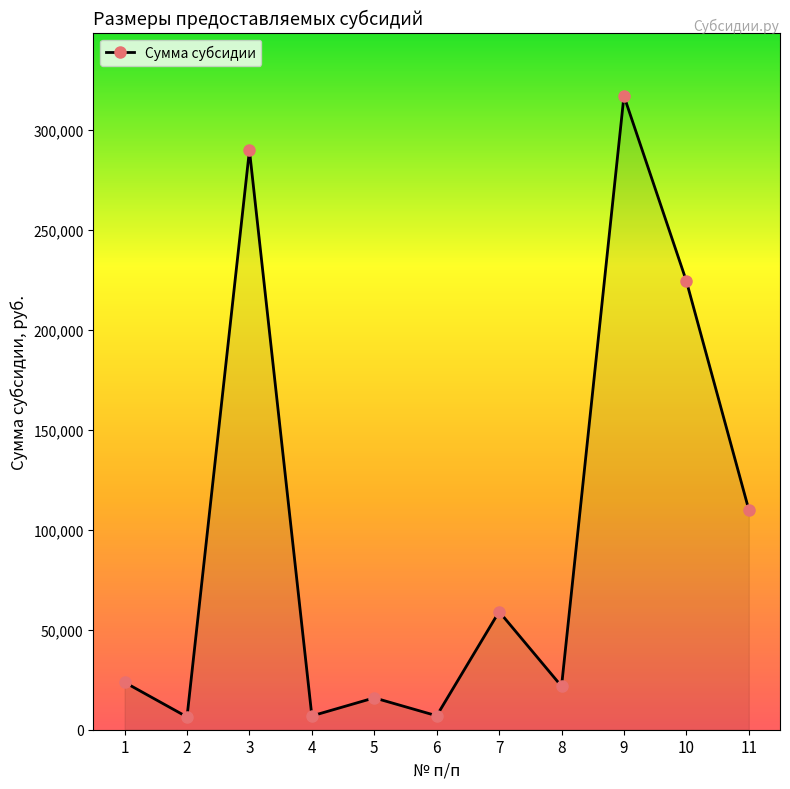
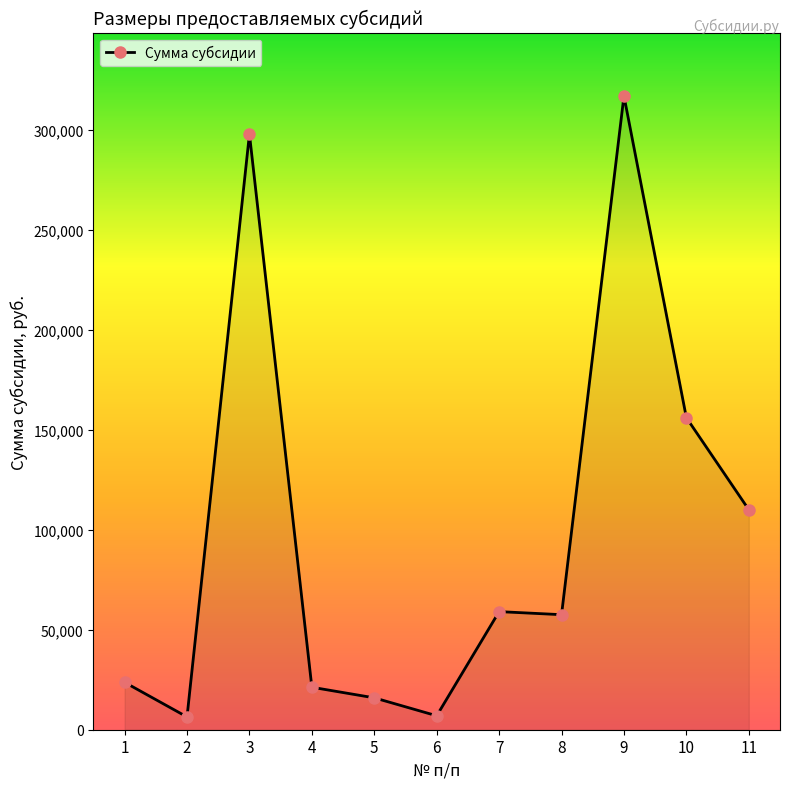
  {
    "1": "24,000",
    "2": "6,000",
-   "3": "290,000",
-   "4": "7,000",
+   "3": "298,000",
+   "4": "21,000",
    "5": "16,000",
    "6": "7,000",
    "7": "59,000",
-   "8": "22,000",
+   "8": "58,000",
    "9": "317,000",
-   "10": "224,000",
+   "10": "156,000",
    "11": "110,000"
  }
